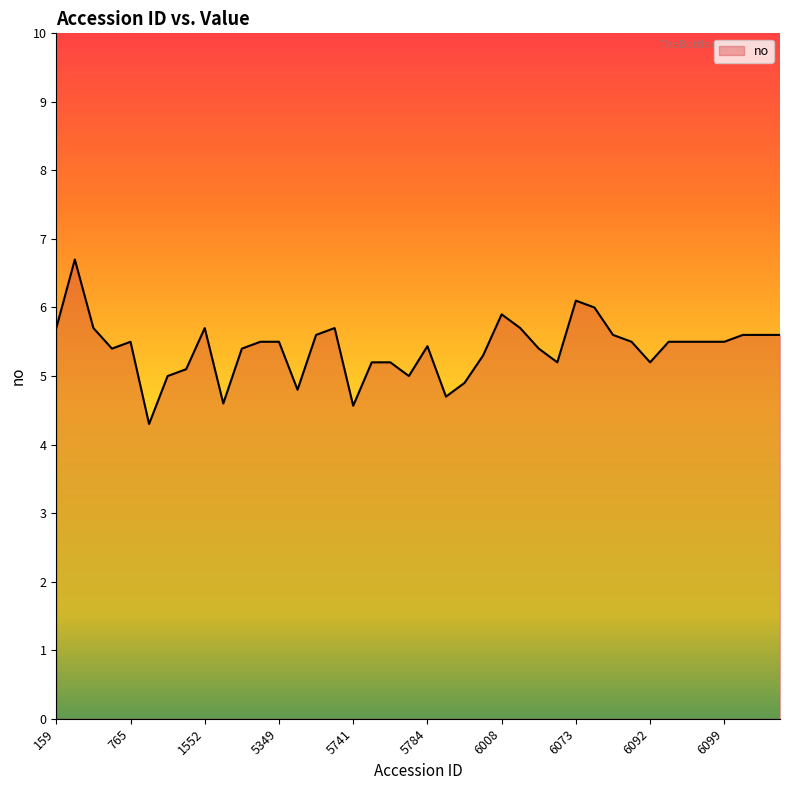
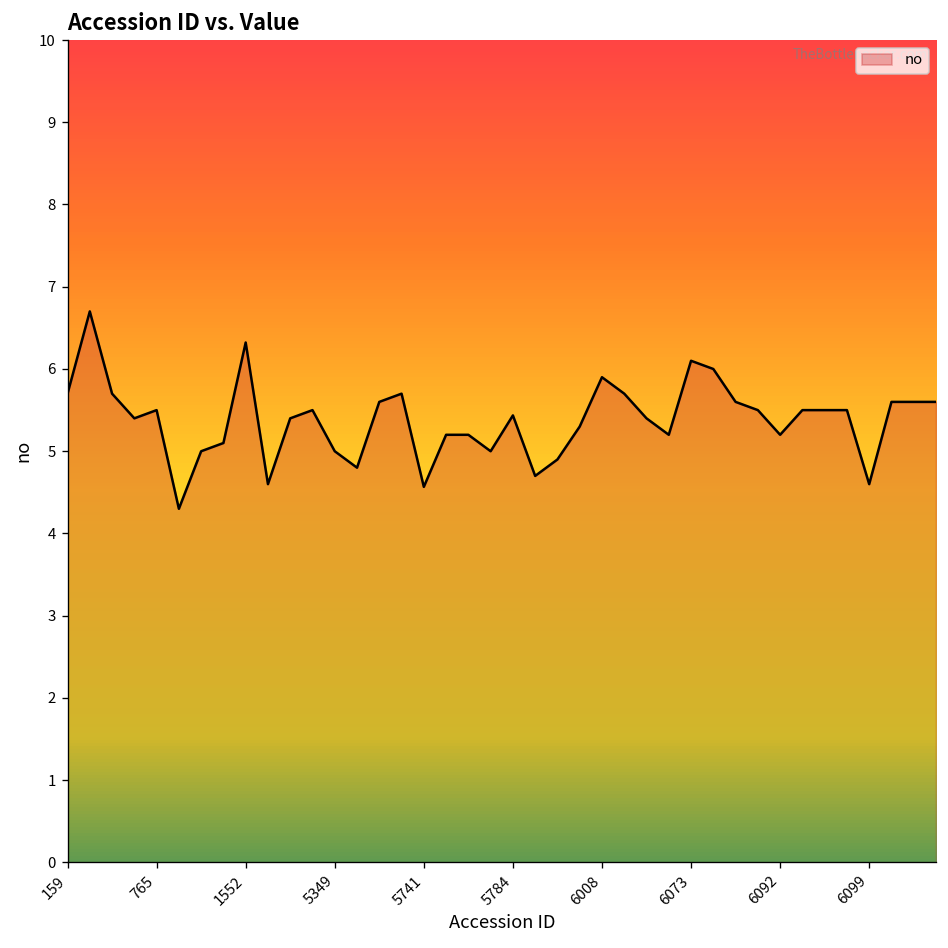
  {
    "159": 5.7,
    "765": 5.5,
-   "1552": 5.7,
-   "5349": 5.5,
+   "1552": 6.3,
+   "5349": 5.0,
    "5741": 4.6,
    "5784": 5.4,
    "6008": 5.9,
    "6073": 6.1,
    "6092": 5.2,
-   "6099": 5.5
+   "6099": 4.6
  }
